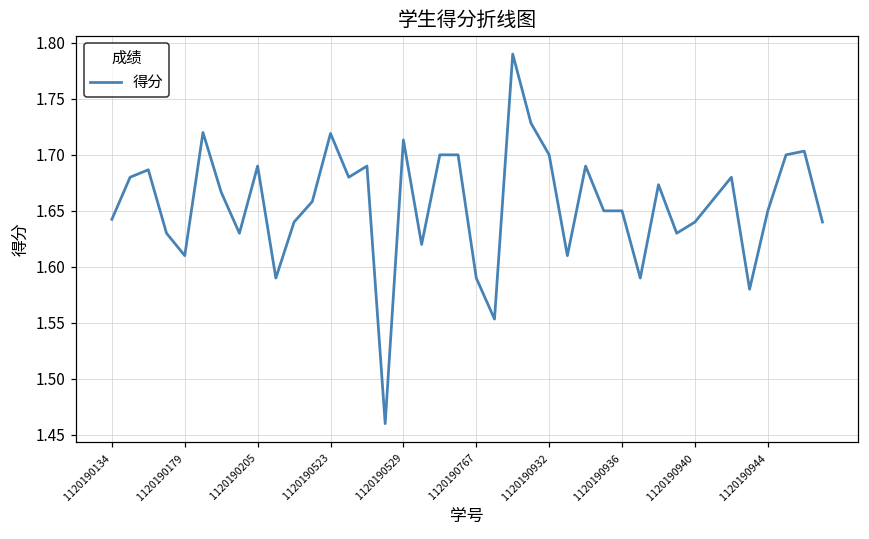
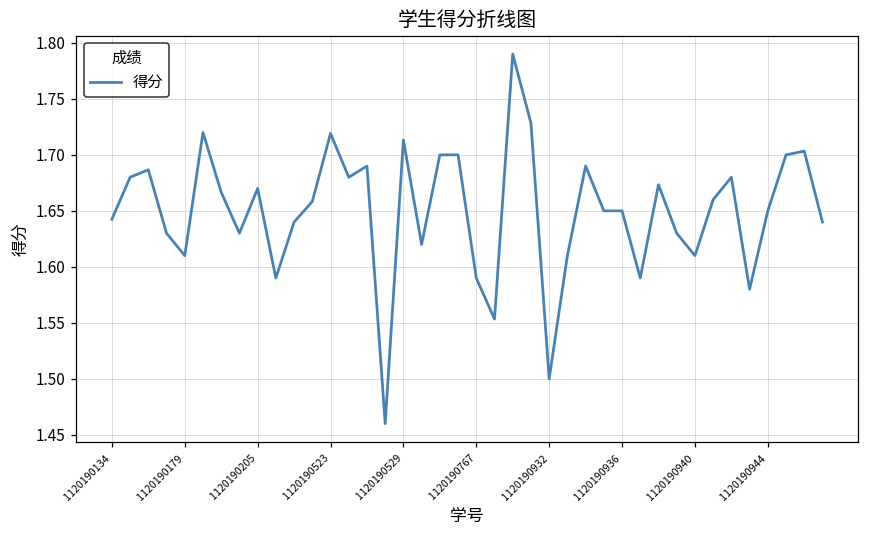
  {
    "1120190134": 1.64,
    "1120190179": 1.61,
-   "1120190205": 1.69,
+   "1120190205": 1.67,
    "1120190523": 1.72,
    "1120190529": 1.713,
    "1120190767": 1.59,
-   "1120190932": 1.7,
+   "1120190932": 1.5,
    "1120190936": 1.65,
-   "1120190940": 1.64,
+   "1120190940": 1.61,
    "1120190944": 1.65
  }
